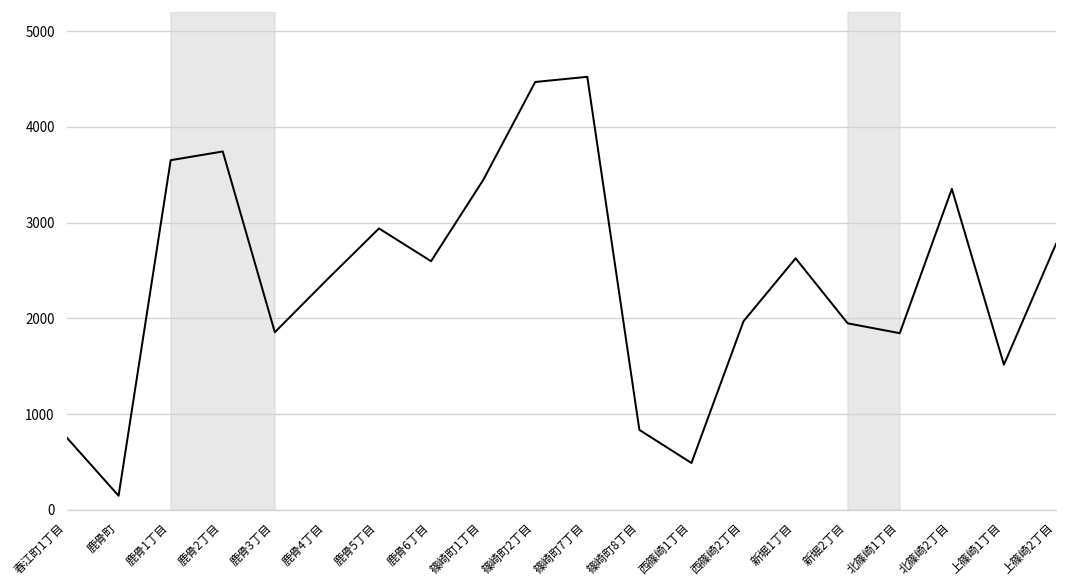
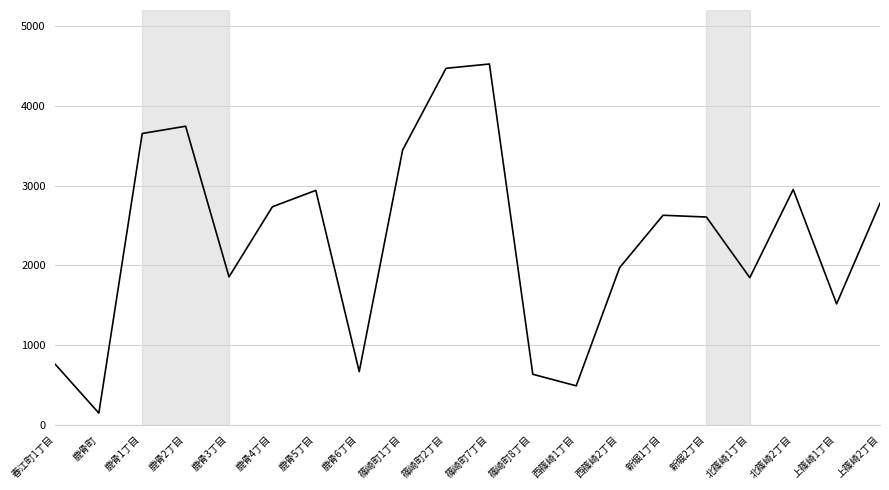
  {
    "春江町1丁目": 800,
    "鹿骨町": 100,
    "鹿骨1丁目": 3700,
    "鹿骨2丁目": 3700,
    "鹿骨3丁目": 1900,
-   "鹿骨4丁目": 2400,
+   "鹿骨4丁目": 2700,
    "鹿骨5丁目": 2900,
-   "鹿骨6丁目": 2600,
+   "鹿骨6丁目": 700,
    "篠崎町1丁目": 3400,
    "篠崎町2丁目": 4500,
    "篠崎町7丁目": 4500,
-   "篠崎町8丁目": 800,
+   "篠崎町8丁目": 600,
    "西篠崎1丁目": 500,
    "西篠崎2丁目": 2000,
    "新堀1丁目": 2600,
-   "新堀2丁目": 1900,
+   "新堀2丁目": 2600,
    "北篠崎1丁目": 1800,
-   "北篠崎2丁目": 3400,
+   "北篠崎2丁目": 3000,
    "上篠崎1丁目": 1500,
    "上篠崎2丁目": 2800
  }
